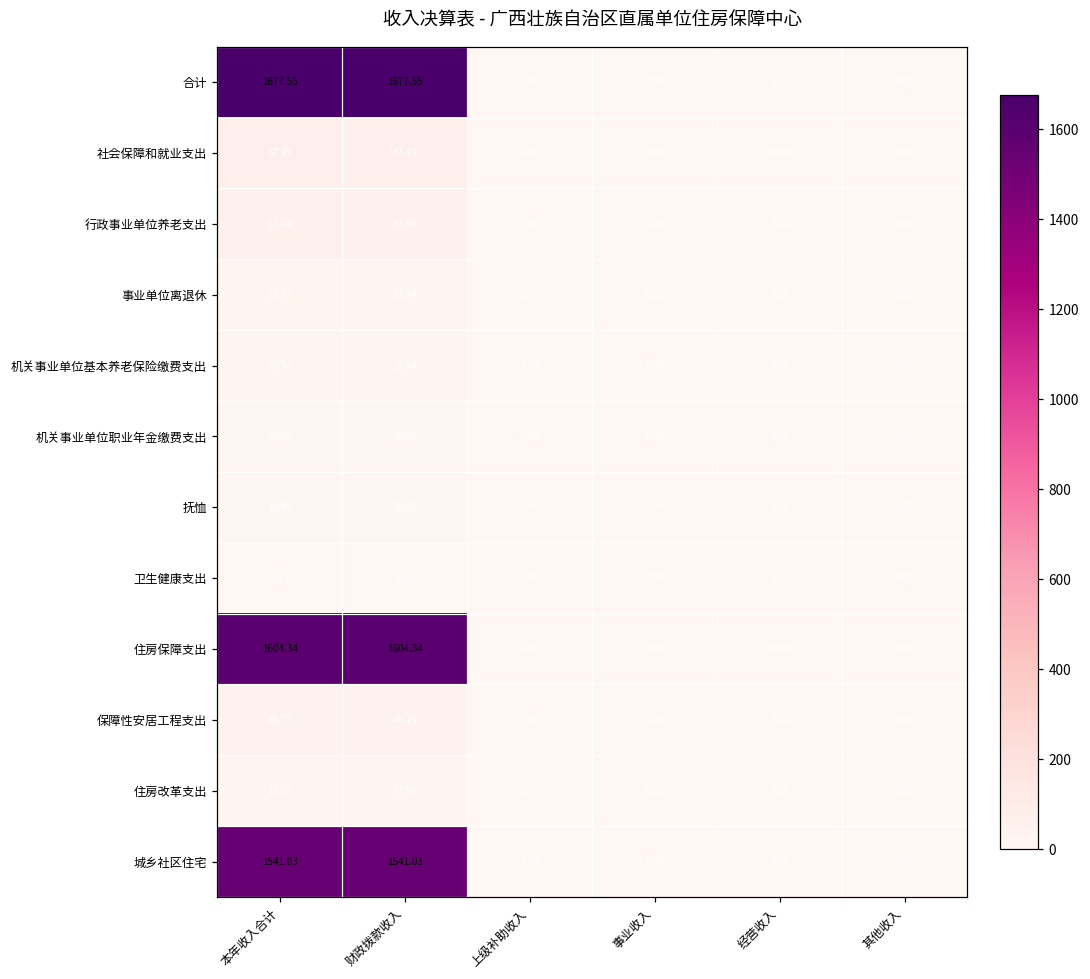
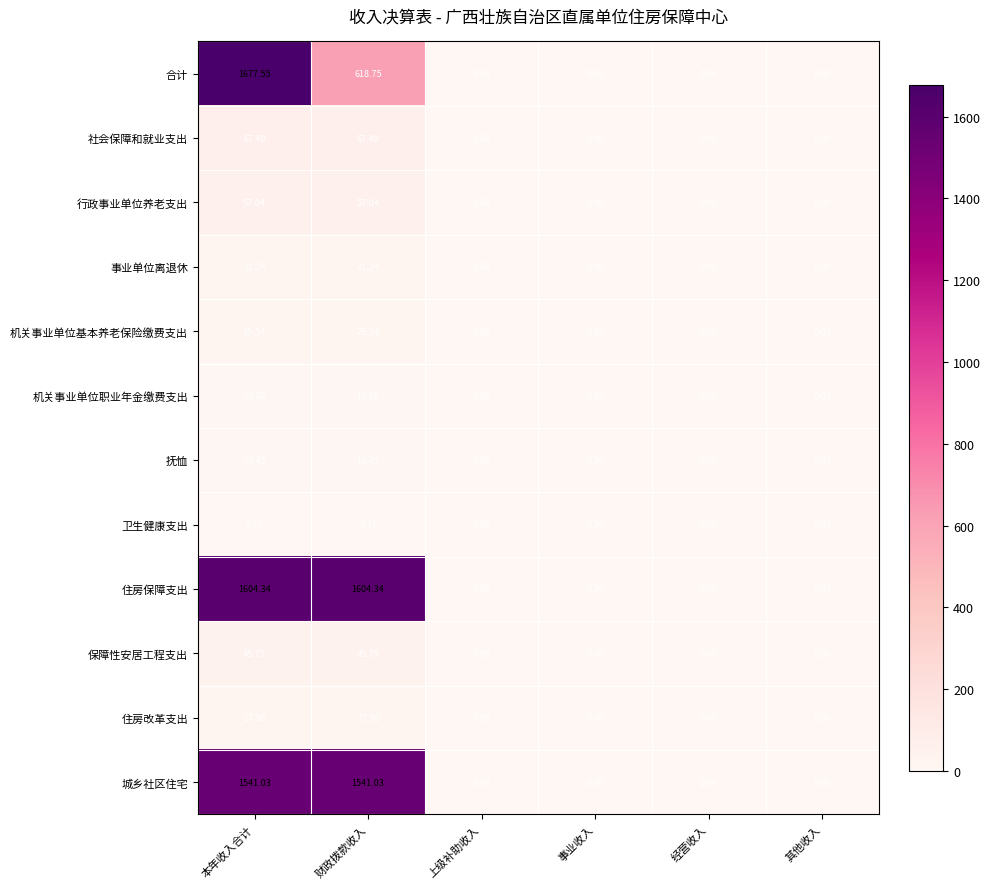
  {
    "合计": {
      "本年收入合计": 1677.55,
-     "财政拨款收入": 1677.55
+     "财政拨款收入": 618.75
    },
    "住房保障支出": {
      "本年收入合计": 1604.34,
      "财政拨款收入": 1604.34
    },
    "城乡社区住宅": {
      "本年收入合计": 1541.03,
      "财政拨款收入": 1541.03
    }
  }
